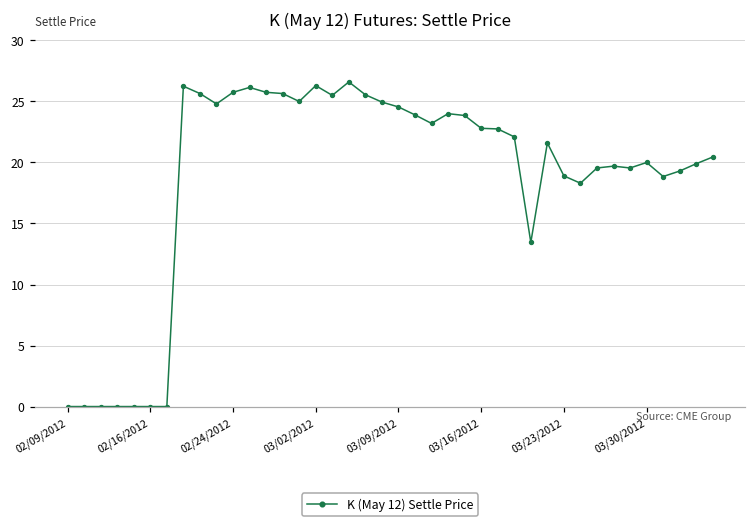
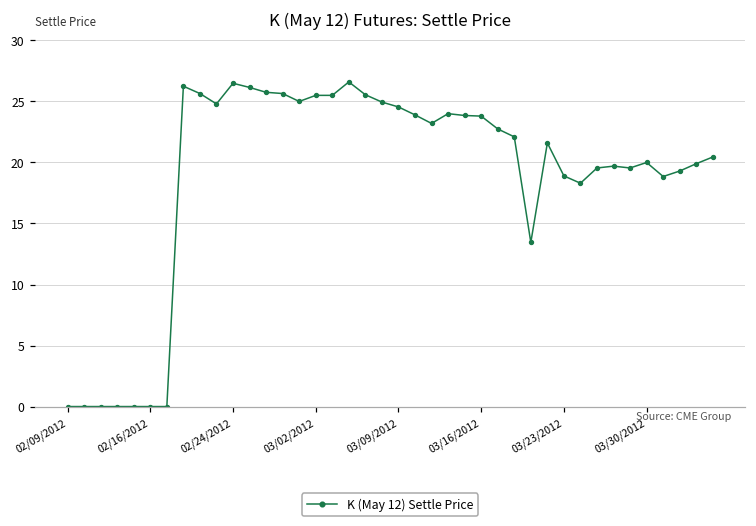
  {
    "02/09/2012": 0.0,
    "02/16/2012": 0.0,
-   "02/24/2012": 25.8,
-   "03/02/2012": 26.3,
+   "02/24/2012": 26.5,
+   "03/02/2012": 25.5,
    "03/09/2012": 24.6,
-   "03/16/2012": 22.8,
+   "03/16/2012": 23.8,
    "03/23/2012": 18.9,
    "03/30/2012": 20.0
  }
